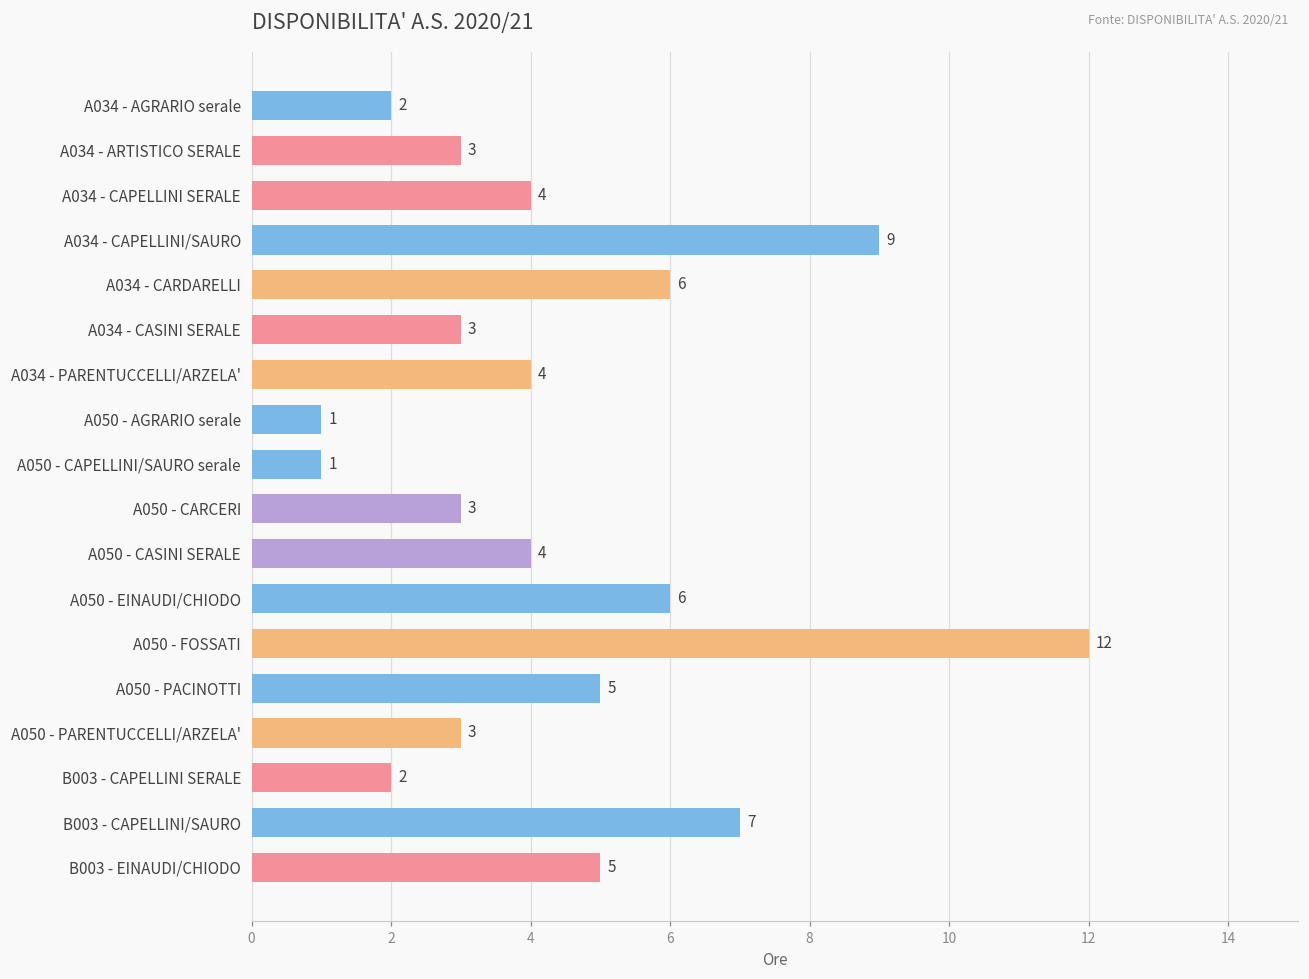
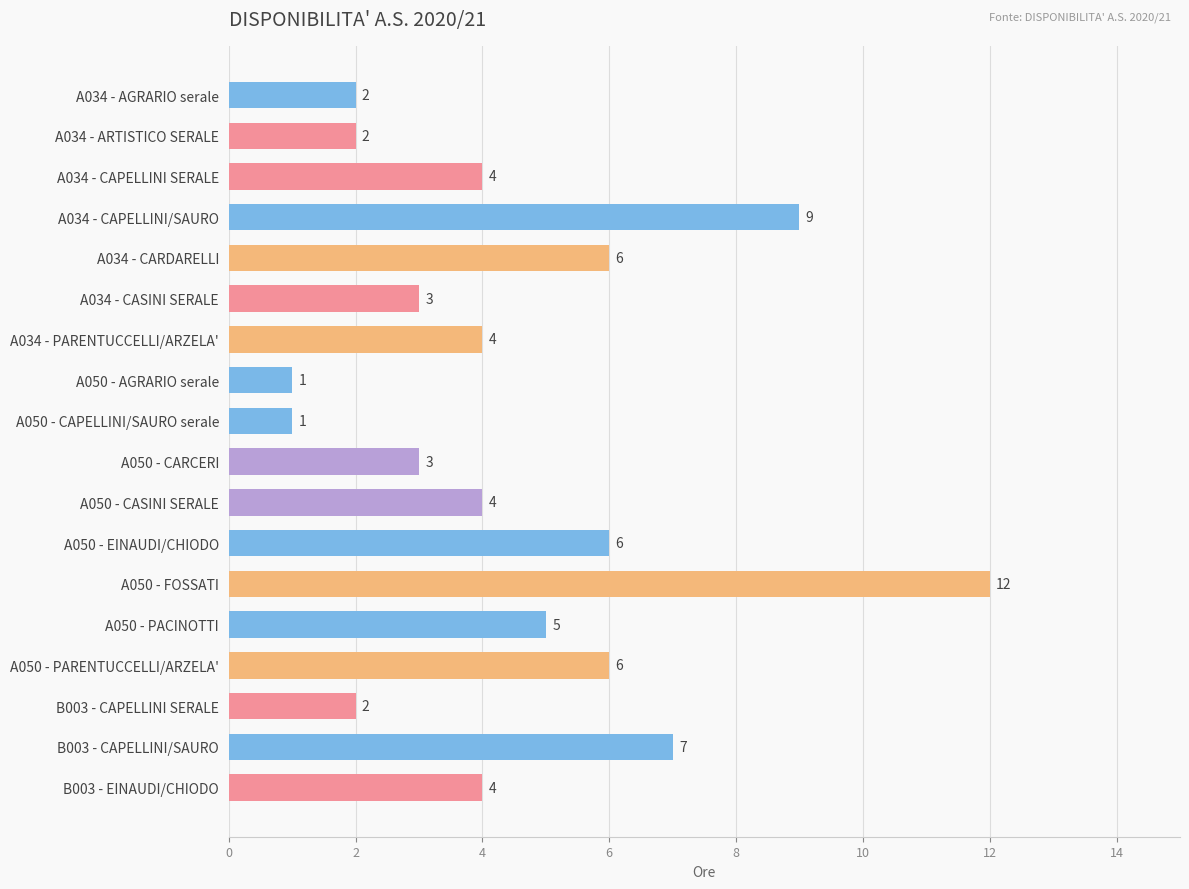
  {
    "A034 - AGRARIO serale": 2,
-   "A034 - ARTISTICO SERALE": 3,
+   "A034 - ARTISTICO SERALE": 2,
    "A034 - CAPELLINI SERALE": 4,
    "A034 - CAPELLINI/SAURO": 9,
    "A034 - CARDARELLI": 6,
    "A034 - CASINI SERALE": 3,
    "A034 - PARENTUCCELLI/ARZELA'": 4,
    "A050 - AGRARIO serale": 1,
    "A050 - CAPELLINI/SAURO serale": 1,
    "A050 - CARCERI": 3,
    "A050 - CASINI SERALE": 4,
    "A050 - EINAUDI/CHIODO": 6,
    "A050 - FOSSATI": 12,
    "A050 - PACINOTTI": 5,
-   "A050 - PARENTUCCELLI/ARZELA'": 3,
+   "A050 - PARENTUCCELLI/ARZELA'": 6,
    "B003 - CAPELLINI SERALE": 2,
    "B003 - CAPELLINI/SAURO": 7,
-   "B003 - EINAUDI/CHIODO": 5
+   "B003 - EINAUDI/CHIODO": 4
  }
